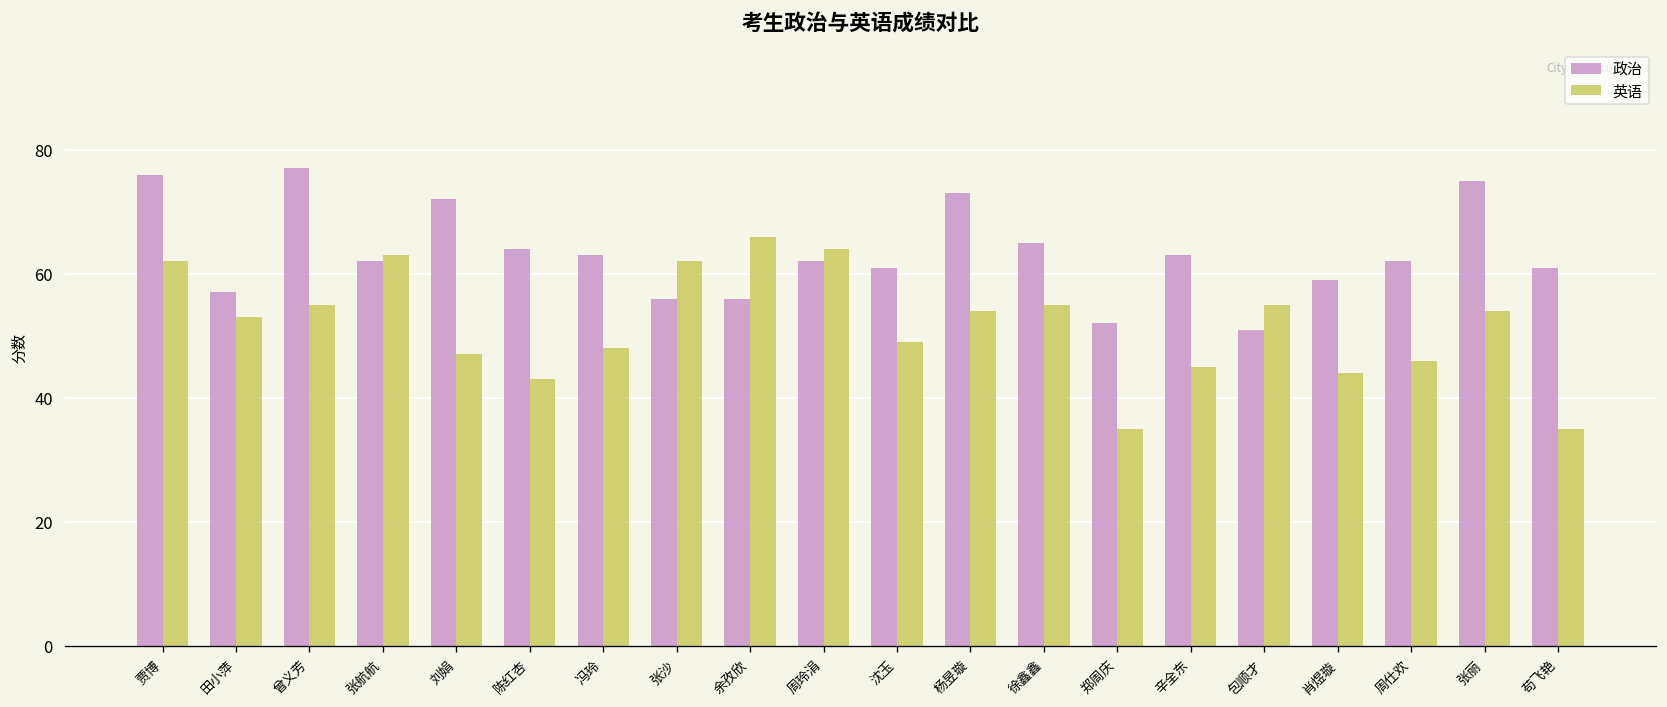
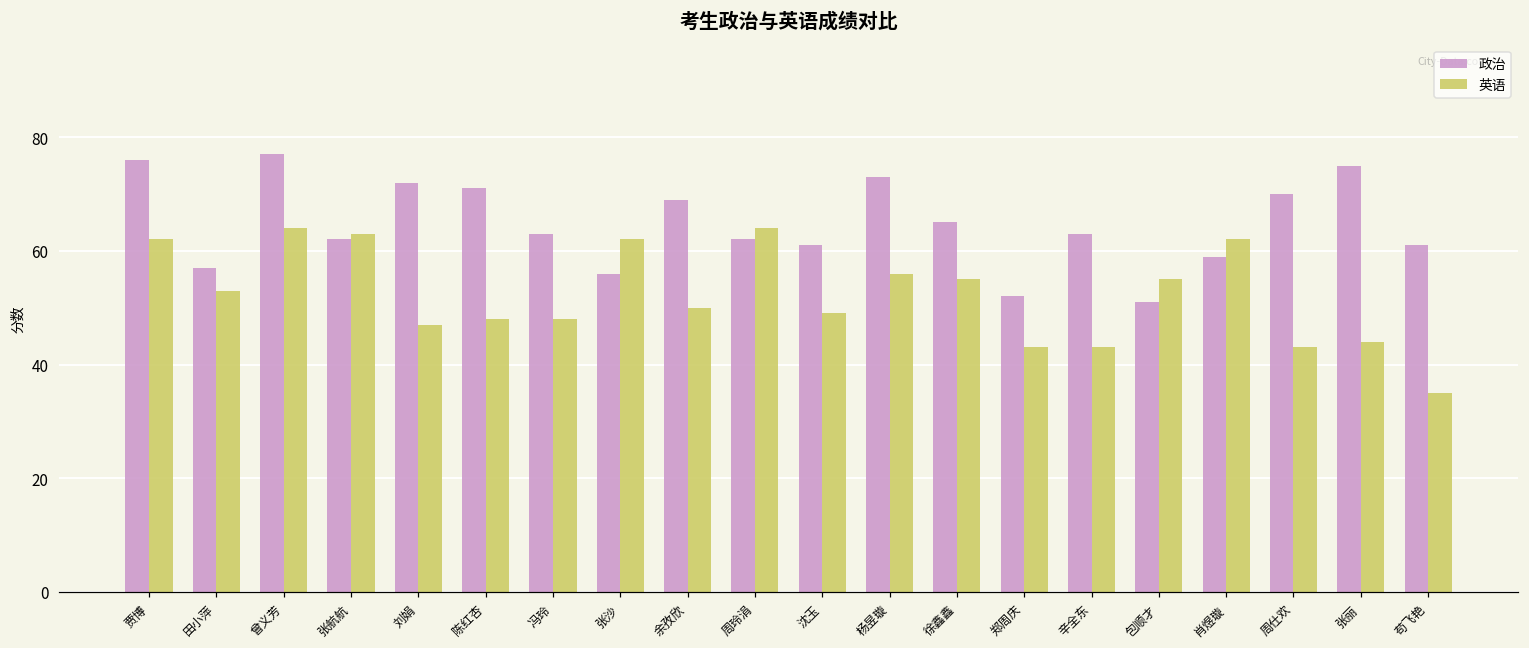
  {
    "政治": {
      "贾博": 76,
      "田小萍": 57,
      "曾义芳": 77,
      "张航航": 62,
      "刘娟": 72,
-     "陈红杏": 64,
+     "陈红杏": 71,
      "冯玲": 63,
      "张沙": 56,
-     "余孜欣": 56,
+     "余孜欣": 69,
      "周玲涓": 62,
      "沈玉": 61,
      "杨昱璇": 73,
      "徐鑫鑫": 65,
      "郑周庆": 52,
      "辛全东": 63,
      "包顺才": 51,
      "肖煜璇": 59,
-     "周仕欢": 62,
+     "周仕欢": 70,
      "张丽": 75,
      "苟飞艳": 61
    },
    "英语": {
      "贾博": 62,
      "田小萍": 53,
-     "曾义芳": 55,
+     "曾义芳": 64,
      "张航航": 63,
      "刘娟": 47,
-     "陈红杏": 43,
+     "陈红杏": 48,
      "冯玲": 48,
      "张沙": 62,
-     "余孜欣": 66,
+     "余孜欣": 50,
      "周玲涓": 64,
      "沈玉": 49,
-     "杨昱璇": 54,
+     "杨昱璇": 56,
      "徐鑫鑫": 55,
-     "郑周庆": 35,
-     "辛全东": 45,
+     "郑周庆": 43,
+     "辛全东": 43,
      "包顺才": 55,
-     "肖煜璇": 44,
-     "周仕欢": 46,
-     "张丽": 54,
+     "肖煜璇": 62,
+     "周仕欢": 43,
+     "张丽": 44,
      "苟飞艳": 35
    }
  }
